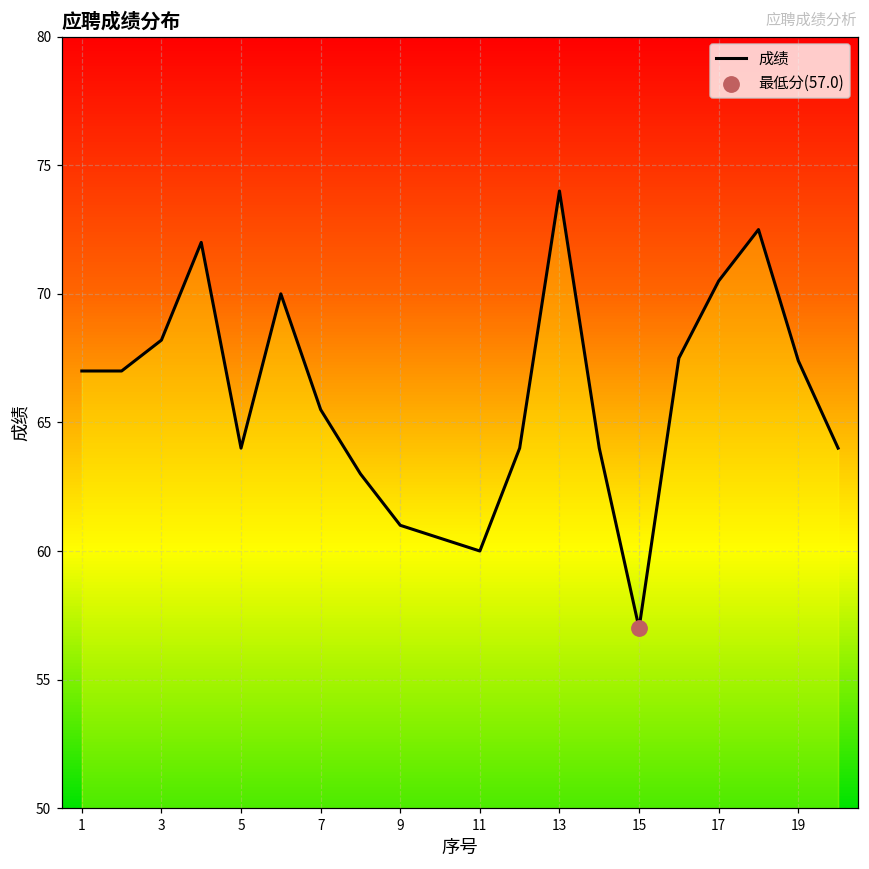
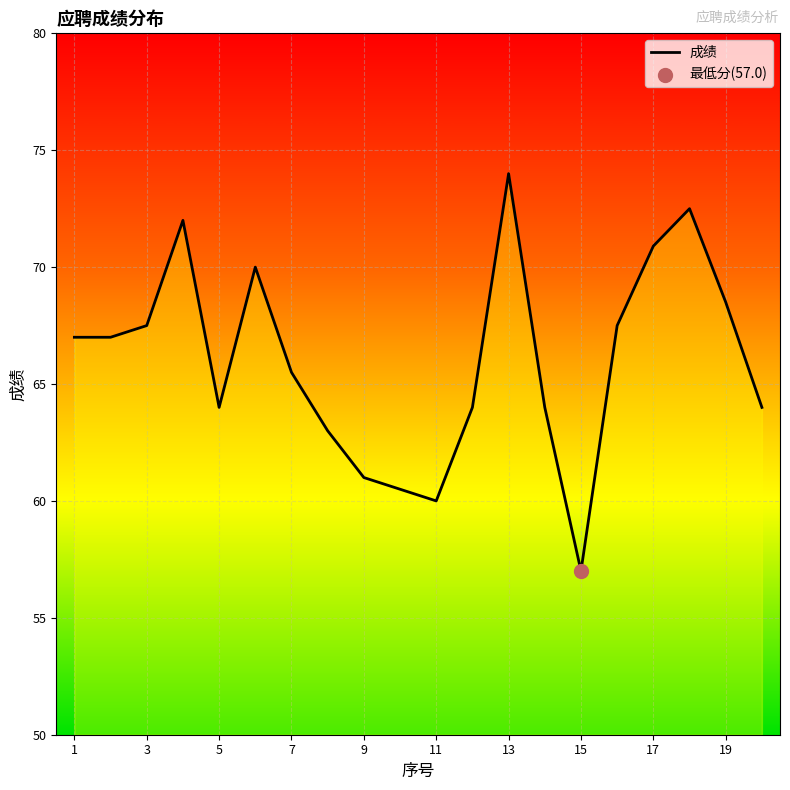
  {
    "成绩": {
      "1": 67.0,
-     "3": 68.2,
+     "3": 67.5,
      "5": 64.0,
      "7": 65.5,
      "9": 61.0,
      "11": 60.0,
      "13": 74.0,
-     "17": 70.5,
-     "19": 67.4
+     "17": 70.9,
+     "19": 68.5
    }
  }
